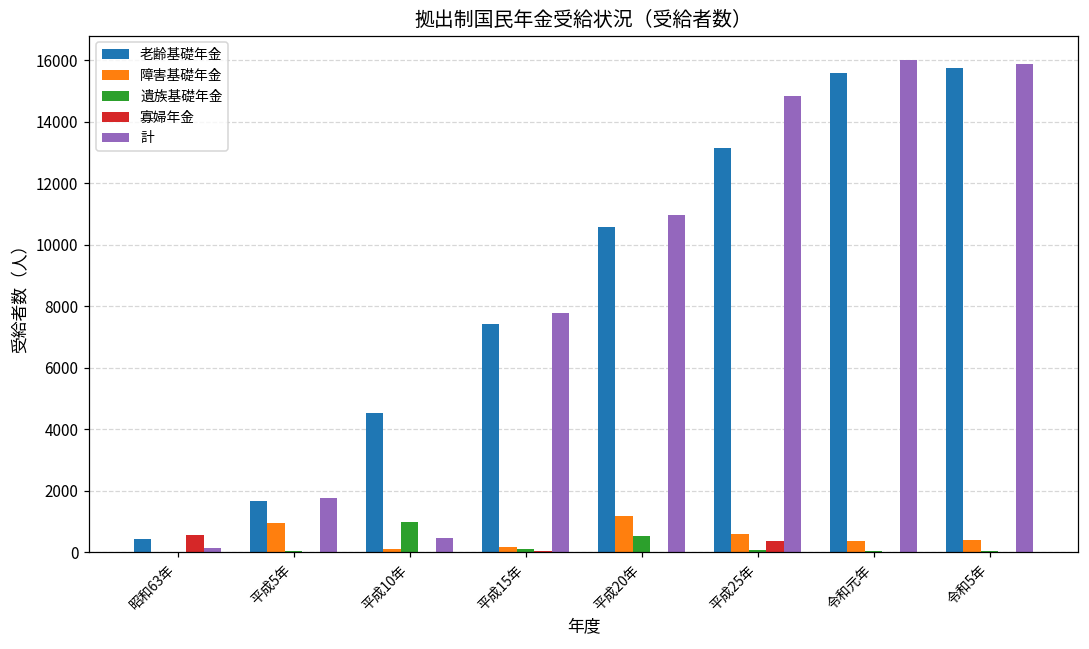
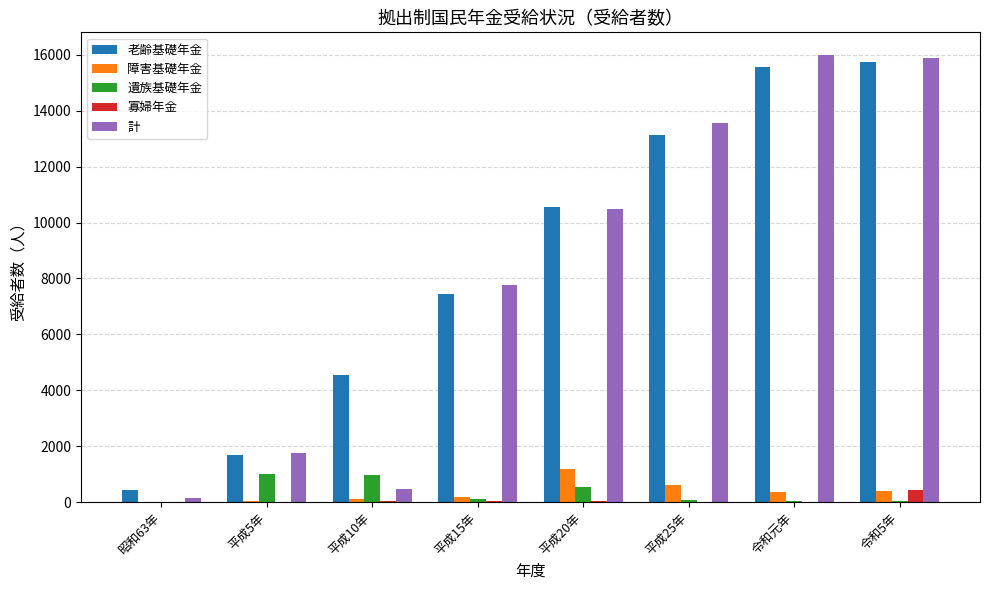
  {
    "老齢基礎年金": {
      "昭和63年": 400,
      "平成5年": 1700,
      "平成10年": 4500,
      "平成15年": 7400,
      "平成20年": 10600,
      "平成25年": 13100,
      "令和元年": 15600,
      "令和5年": 15800
    },
    "障害基礎年金": {
-     "平成5年": 1000,
+     "平成5年": 0,
      "平成10年": 100,
      "平成15年": 200,
      "平成20年": 1200,
      "平成25年": 600,
      "令和元年": 400,
      "令和5年": 400
    },
    "遺族基礎年金": {
-     "平成5年": 0,
+     "平成5年": 1000,
      "平成10年": 1000,
      "平成15年": 100,
      "平成20年": 500
    },
    "寡婦年金": {
-     "昭和63年": 600,
+     "昭和63年": 0,
      "平成5年": 0,
-     "平成25年": 400,
-     "令和5年": 0
+     "平成25年": 0,
+     "令和5年": 400
    },
    "計": {
      "昭和63年": 100,
      "平成5年": 1800,
      "平成10年": 500,
      "平成15年": 7800,
-     "平成20年": 11000,
-     "平成25年": 14800,
+     "平成20年": 10500,
+     "平成25年": 13500,
      "令和元年": 16000,
      "令和5年": 15900
    }
  }
